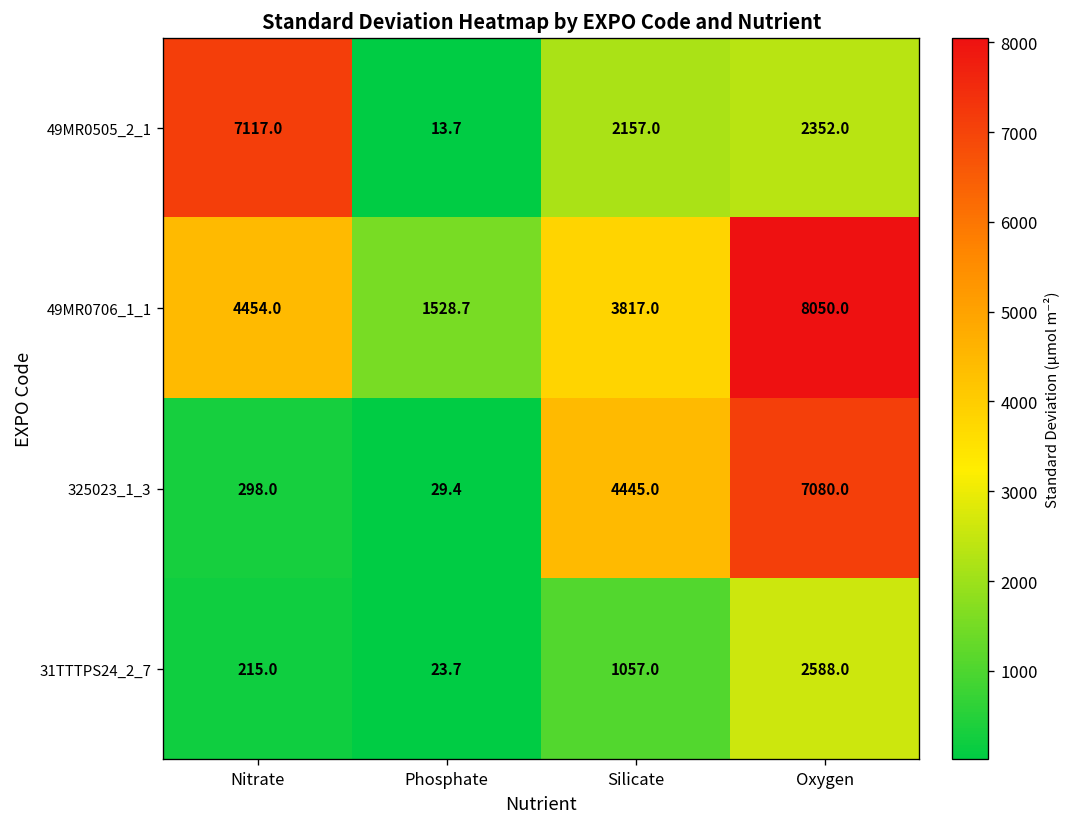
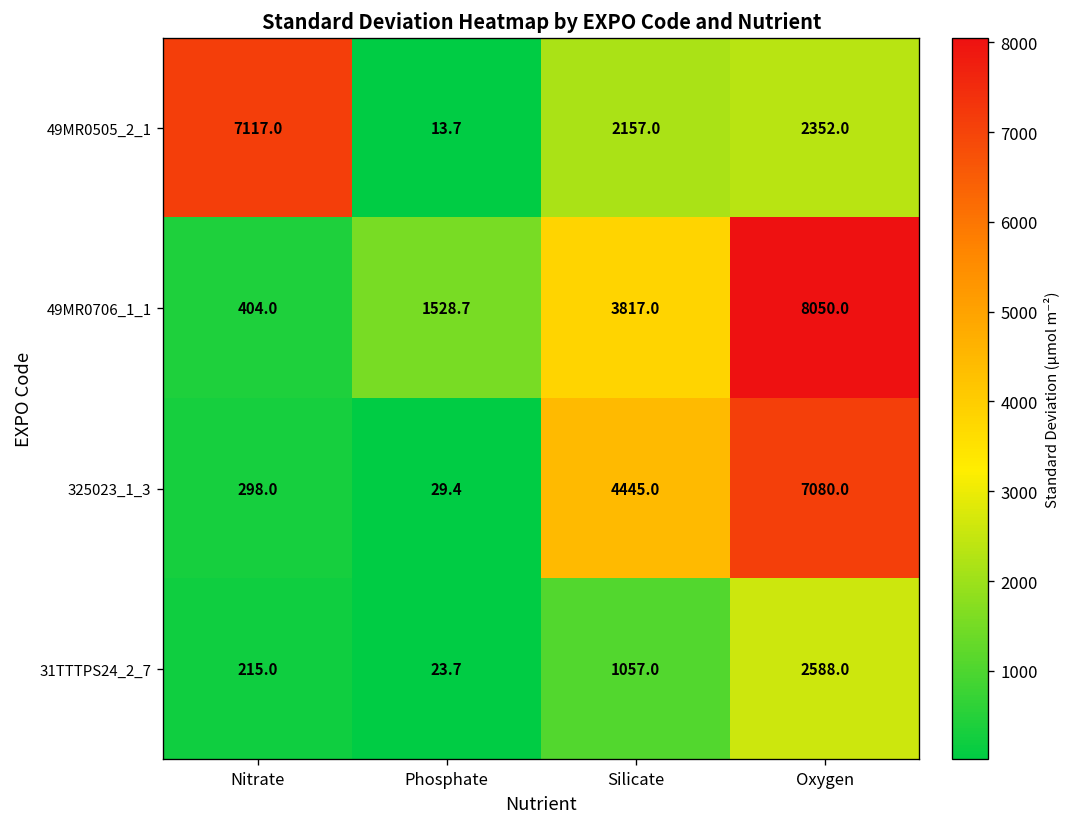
  {
    "49MR0505_2_1": {
      "Nitrate": 7117.0,
      "Phosphate": 13.7,
      "Silicate": 2157.0,
      "Oxygen": 2352.0
    },
    "49MR0706_1_1": {
-     "Nitrate": 4454.0,
+     "Nitrate": 404.0,
      "Phosphate": 1528.7,
      "Silicate": 3817.0,
      "Oxygen": 8050.0
    },
    "325023_1_3": {
      "Nitrate": 298.0,
      "Phosphate": 29.4,
      "Silicate": 4445.0,
      "Oxygen": 7080.0
    },
    "31TTTPS24_2_7": {
      "Nitrate": 215.0,
      "Phosphate": 23.7,
      "Silicate": 1057.0,
      "Oxygen": 2588.0
    }
  }
